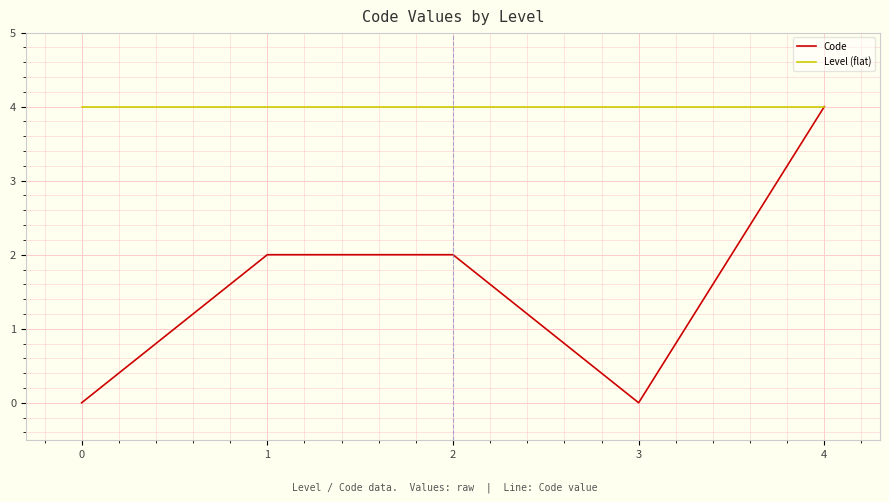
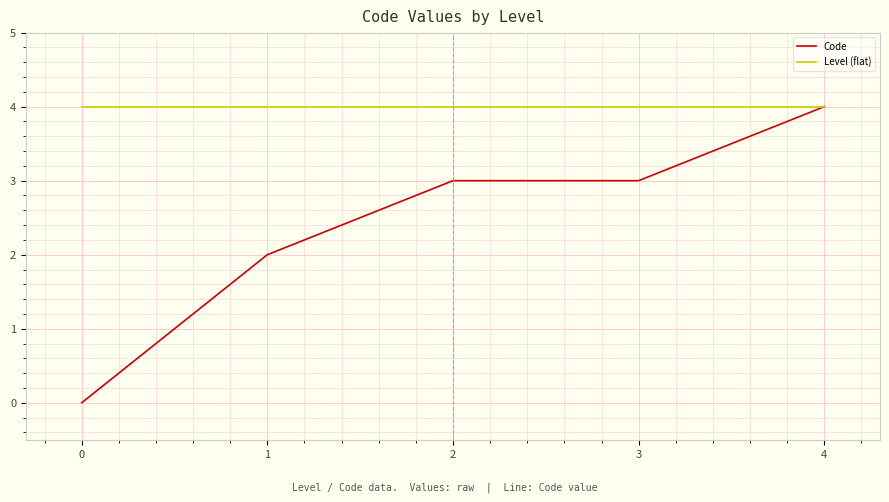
  {
    "Code": {
      "0": 0,
      "1": 2,
-     "2": 2,
-     "3": 0
+     "2": 3,
+     "3": 3
    },
    "Level (flat)": {
      "0": 4,
      "1": 4,
      "2": 4,
      "3": 4
    }
  }
